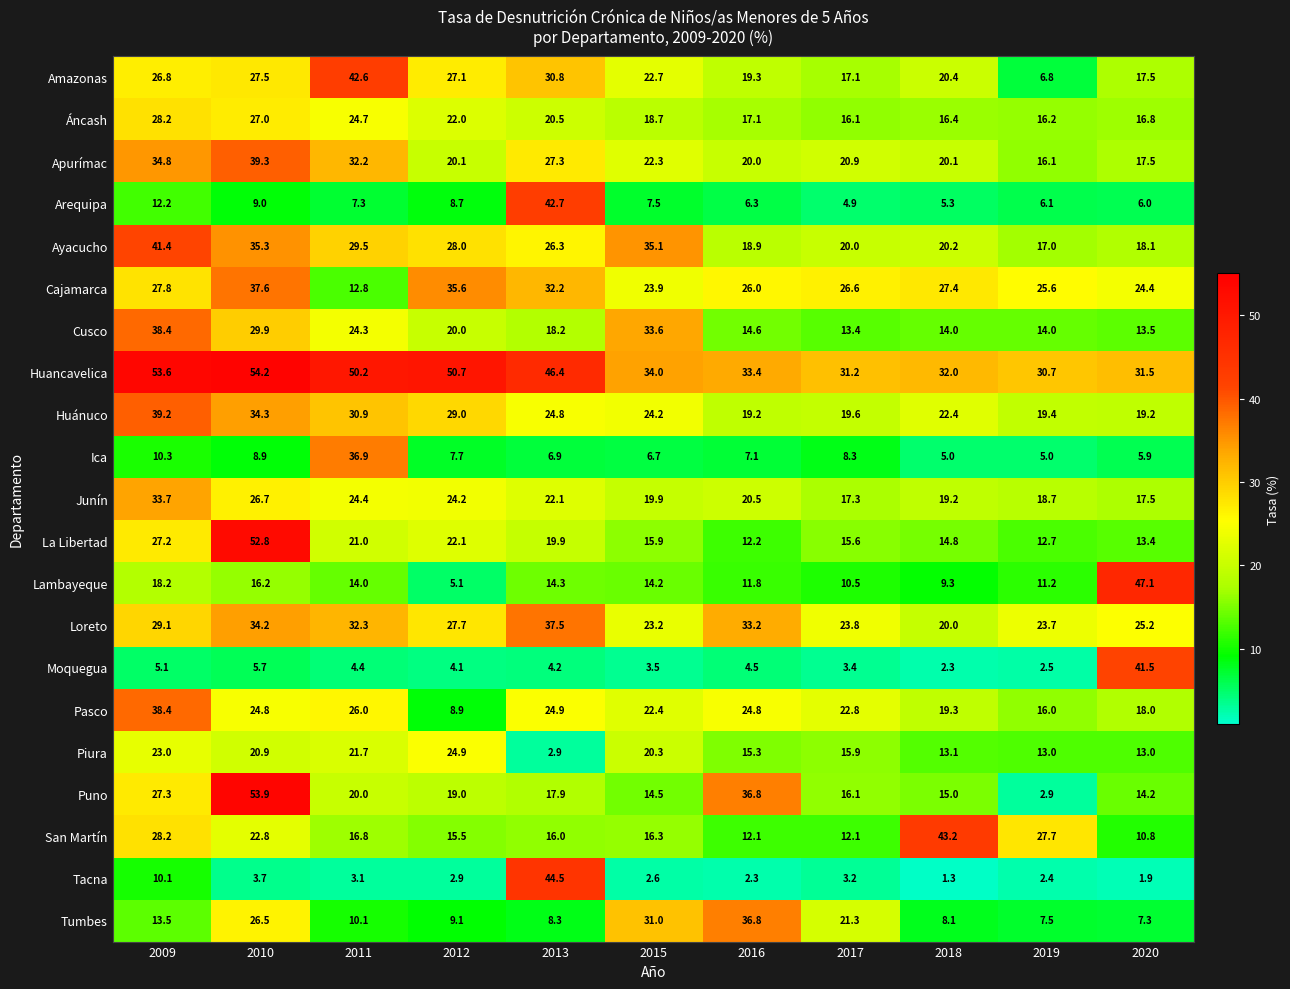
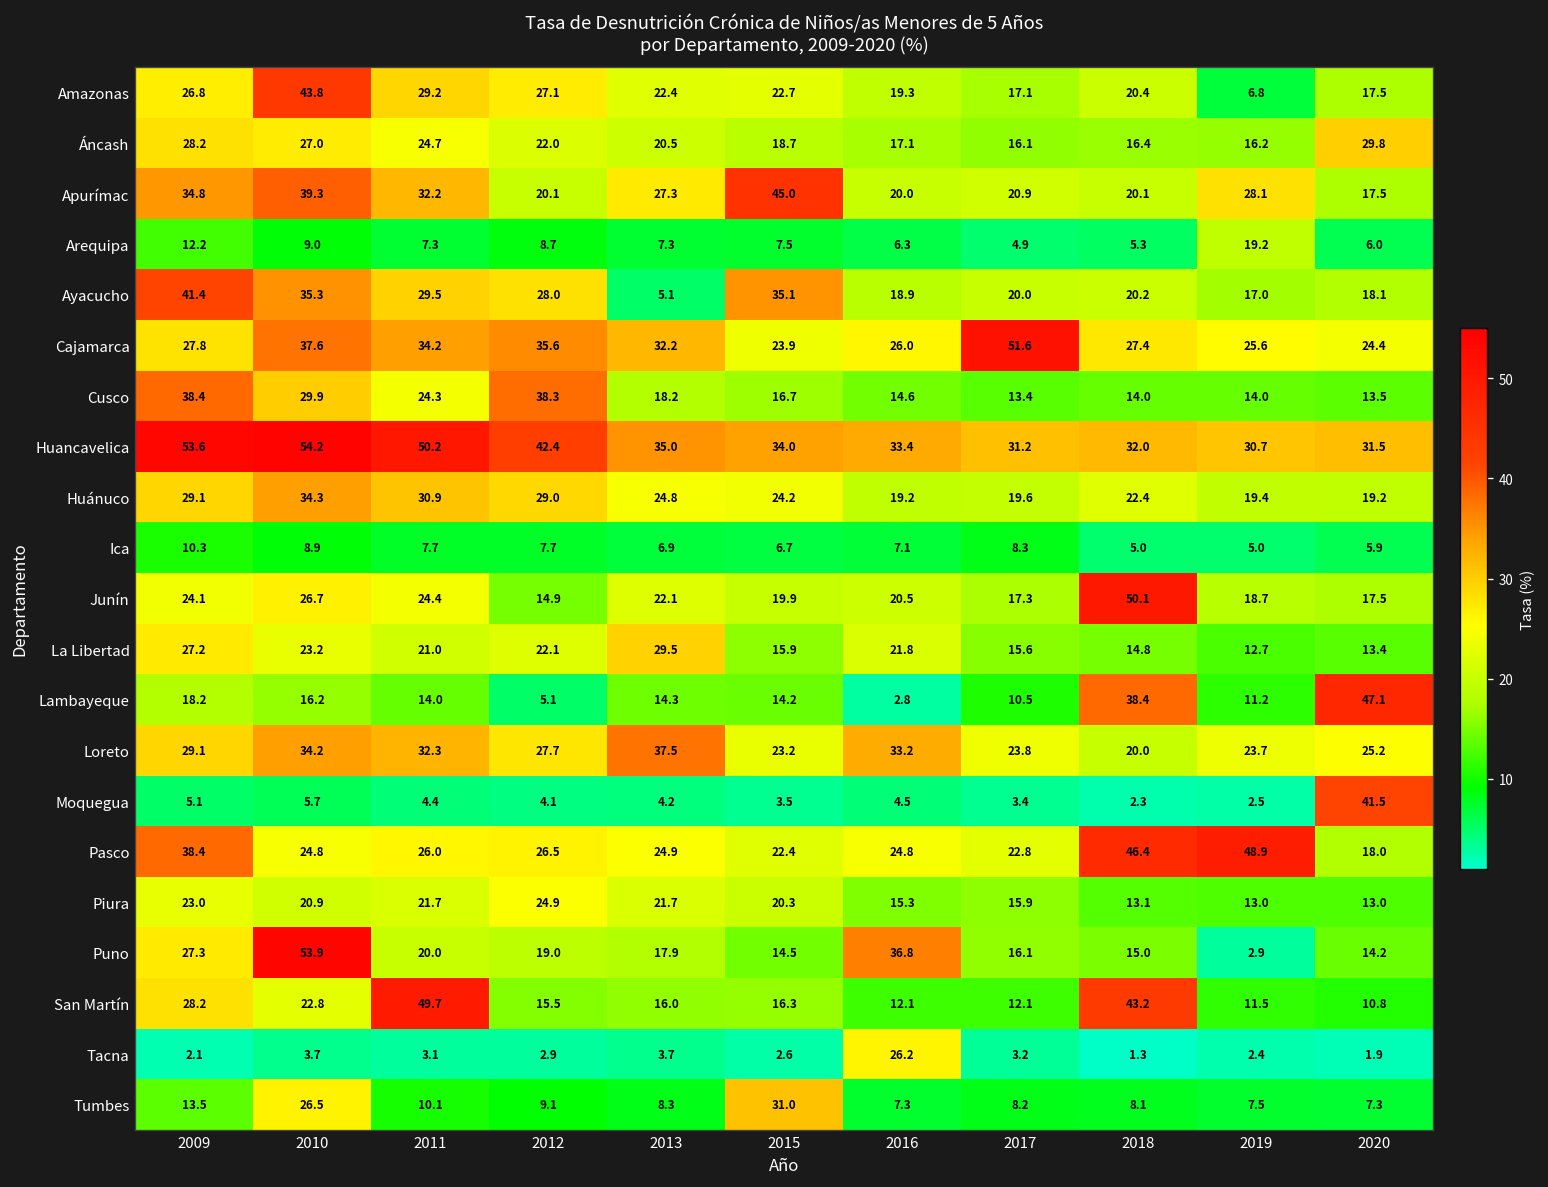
  {
    "Amazonas": {
      "2009": 26.8,
-     "2010": 27.5,
-     "2011": 42.6,
+     "2010": 43.8,
+     "2011": 29.2,
      "2012": 27.1,
-     "2013": 30.8,
+     "2013": 22.4,
      "2015": 22.7,
      "2016": 19.3,
      "2017": 17.1,
      "2018": 20.4,
      "2019": 6.8,
      "2020": 17.5
    },
    "Áncash": {
      "2009": 28.2,
      "2010": 27.0,
      "2011": 24.7,
      "2012": 22.0,
      "2013": 20.5,
      "2015": 18.7,
      "2016": 17.1,
      "2017": 16.1,
      "2018": 16.4,
      "2019": 16.2,
-     "2020": 16.8
+     "2020": 29.8
    },
    "Apurímac": {
      "2009": 34.8,
      "2010": 39.3,
      "2011": 32.2,
      "2012": 20.1,
      "2013": 27.3,
-     "2015": 22.3,
+     "2015": 45.0,
      "2016": 20.0,
      "2017": 20.9,
      "2018": 20.1,
-     "2019": 16.1,
+     "2019": 28.1,
      "2020": 17.5
    },
    "Arequipa": {
      "2009": 12.2,
      "2010": 9.0,
      "2011": 7.3,
      "2012": 8.7,
-     "2013": 42.7,
+     "2013": 7.3,
      "2015": 7.5,
      "2016": 6.3,
      "2017": 4.9,
      "2018": 5.3,
-     "2019": 6.1,
+     "2019": 19.2,
      "2020": 6.0
    },
    "Ayacucho": {
      "2009": 41.4,
      "2010": 35.3,
      "2011": 29.5,
      "2012": 28.0,
-     "2013": 26.3,
+     "2013": 5.1,
      "2015": 35.1,
      "2016": 18.9,
      "2017": 20.0,
      "2018": 20.2,
      "2019": 17.0,
      "2020": 18.1
    },
    "Cajamarca": {
      "2009": 27.8,
      "2010": 37.6,
-     "2011": 12.8,
+     "2011": 34.2,
      "2012": 35.6,
      "2013": 32.2,
      "2015": 23.9,
      "2016": 26.0,
-     "2017": 26.6,
+     "2017": 51.6,
      "2018": 27.4,
      "2019": 25.6,
      "2020": 24.4
    },
    "Cusco": {
      "2009": 38.4,
      "2010": 29.9,
      "2011": 24.3,
-     "2012": 20.0,
+     "2012": 38.3,
      "2013": 18.2,
-     "2015": 33.6,
+     "2015": 16.7,
      "2016": 14.6,
      "2017": 13.4,
      "2018": 14.0,
      "2019": 14.0,
      "2020": 13.5
    },
    "Huancavelica": {
      "2009": 53.6,
      "2010": 54.2,
      "2011": 50.2,
-     "2012": 50.7,
-     "2013": 46.4,
+     "2012": 42.4,
+     "2013": 35.0,
      "2015": 34.0,
      "2016": 33.4,
      "2017": 31.2,
      "2018": 32.0,
      "2019": 30.7,
      "2020": 31.5
    },
    "Huánuco": {
-     "2009": 39.2,
+     "2009": 29.1,
      "2010": 34.3,
      "2011": 30.9,
      "2012": 29.0,
      "2013": 24.8,
      "2015": 24.2,
      "2016": 19.2,
      "2017": 19.6,
      "2018": 22.4,
      "2019": 19.4,
      "2020": 19.2
    },
    "Ica": {
      "2009": 10.3,
      "2010": 8.9,
-     "2011": 36.9,
+     "2011": 7.7,
      "2012": 7.7,
      "2013": 6.9,
      "2015": 6.7,
      "2016": 7.1,
      "2017": 8.3,
      "2018": 5.0,
      "2019": 5.0,
      "2020": 5.9
    },
    "Junín": {
-     "2009": 33.7,
+     "2009": 24.1,
      "2010": 26.7,
      "2011": 24.4,
-     "2012": 24.2,
+     "2012": 14.9,
      "2013": 22.1,
      "2015": 19.9,
      "2016": 20.5,
      "2017": 17.3,
-     "2018": 19.2,
+     "2018": 50.1,
      "2019": 18.7,
      "2020": 17.5
    },
    "La Libertad": {
      "2009": 27.2,
-     "2010": 52.8,
+     "2010": 23.2,
      "2011": 21.0,
      "2012": 22.1,
-     "2013": 19.9,
+     "2013": 29.5,
      "2015": 15.9,
-     "2016": 12.2,
+     "2016": 21.8,
      "2017": 15.6,
      "2018": 14.8,
      "2019": 12.7,
      "2020": 13.4
    },
    "Lambayeque": {
      "2009": 18.2,
      "2010": 16.2,
      "2011": 14.0,
      "2012": 5.1,
      "2013": 14.3,
      "2015": 14.2,
-     "2016": 11.8,
+     "2016": 2.8,
      "2017": 10.5,
-     "2018": 9.3,
+     "2018": 38.4,
      "2019": 11.2,
      "2020": 47.1
    },
    "Pasco": {
      "2009": 38.4,
      "2010": 24.8,
      "2011": 26.0,
-     "2012": 8.9,
+     "2012": 26.5,
      "2013": 24.9,
      "2015": 22.4,
      "2016": 24.8,
      "2017": 22.8,
-     "2018": 19.3,
-     "2019": 16.0,
+     "2018": 46.4,
+     "2019": 48.9,
      "2020": 18.0
    },
    "Piura": {
      "2009": 23.0,
      "2010": 20.9,
      "2011": 21.7,
      "2012": 24.9,
-     "2013": 2.9,
+     "2013": 21.7,
      "2015": 20.3,
      "2016": 15.3,
      "2017": 15.9,
      "2018": 13.1,
      "2019": 13.0,
      "2020": 13.0
    },
    "San Martín": {
      "2009": 28.2,
      "2010": 22.8,
-     "2011": 16.8,
+     "2011": 49.7,
      "2012": 15.5,
      "2013": 16.0,
      "2015": 16.3,
      "2016": 12.1,
      "2017": 12.1,
      "2018": 43.2,
-     "2019": 27.7,
+     "2019": 11.5,
      "2020": 10.8
    },
    "Tacna": {
-     "2009": 10.1,
+     "2009": 2.1,
      "2010": 3.7,
      "2011": 3.1,
      "2012": 2.9,
-     "2013": 44.5,
+     "2013": 3.7,
      "2015": 2.6,
-     "2016": 2.3,
+     "2016": 26.2,
      "2017": 3.2,
      "2018": 1.3,
      "2019": 2.4,
      "2020": 1.9
    },
    "Tumbes": {
      "2009": 13.5,
      "2010": 26.5,
      "2011": 10.1,
      "2012": 9.1,
      "2013": 8.3,
      "2015": 31.0,
-     "2016": 36.8,
-     "2017": 21.3,
+     "2016": 7.3,
+     "2017": 8.2,
      "2018": 8.1,
      "2019": 7.5,
      "2020": 7.3
    }
  }
